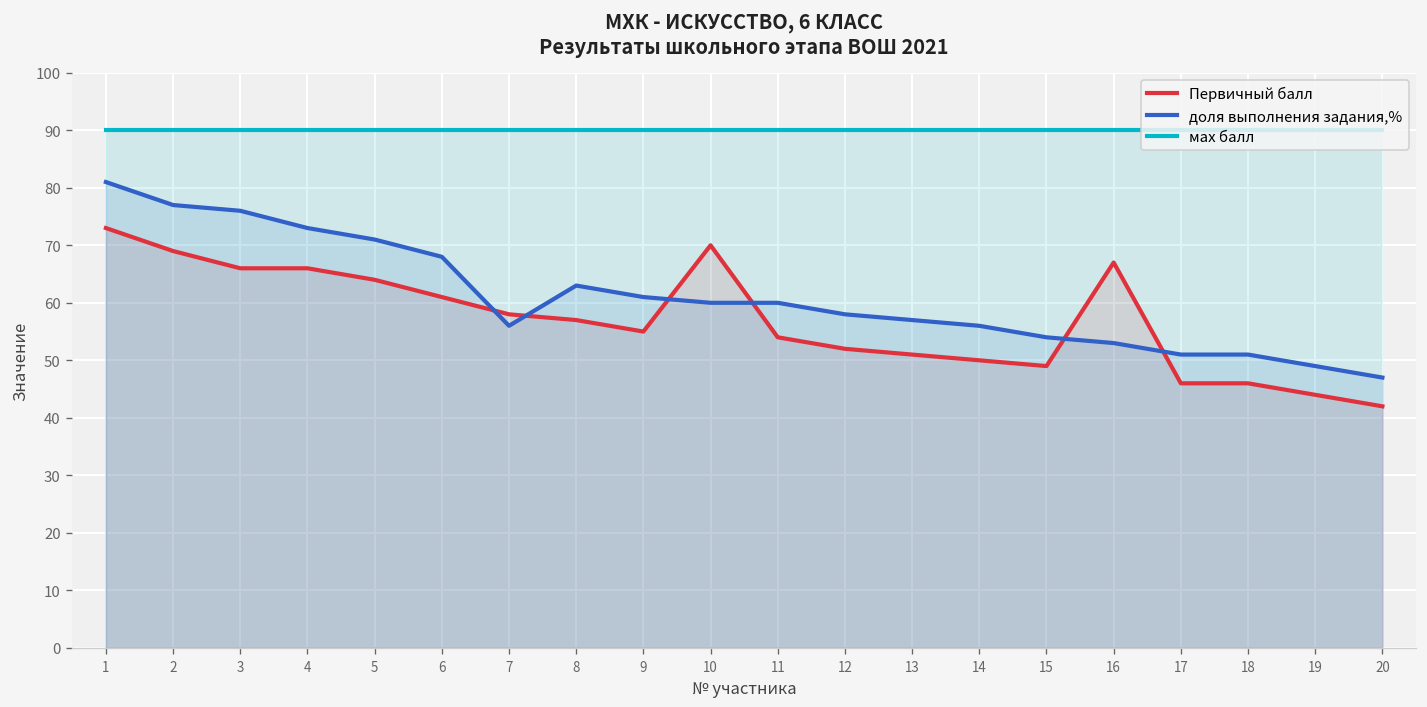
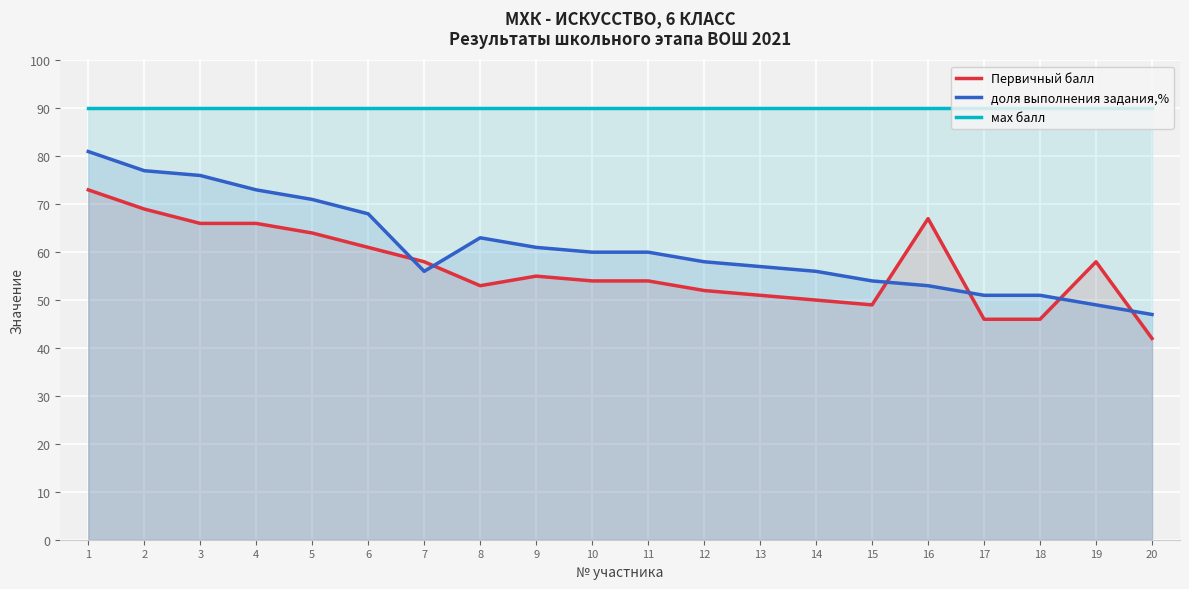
  {
    "Первичный балл": {
      "1": 73,
      "2": 69,
      "3": 66,
      "4": 66,
      "5": 64,
      "6": 61,
      "7": 58,
-     "8": 57,
+     "8": 53,
      "9": 55,
-     "10": 70,
+     "10": 54,
      "11": 54,
      "12": 52,
      "13": 51,
      "14": 50,
      "15": 49,
      "16": 67,
      "17": 46,
      "18": 46,
-     "19": 44,
+     "19": 58,
      "20": 42
    },
    "доля выполнения задания,%": {
      "1": 81,
      "2": 77,
      "3": 76,
      "4": 73,
      "5": 71,
      "6": 68,
      "7": 56,
      "8": 63,
      "9": 61,
      "10": 60,
      "11": 60,
      "12": 58,
      "13": 57,
      "14": 56,
      "15": 54,
      "16": 53,
      "17": 51,
      "18": 51,
      "19": 49,
      "20": 47
    },
    "мах балл": {
      "1": 90,
      "2": 90,
      "3": 90,
      "4": 90,
      "5": 90,
      "6": 90,
      "7": 90,
      "8": 90,
      "9": 90,
      "10": 90,
      "11": 90,
      "12": 90,
      "13": 90,
      "14": 90,
      "15": 90,
      "16": 90
    }
  }
